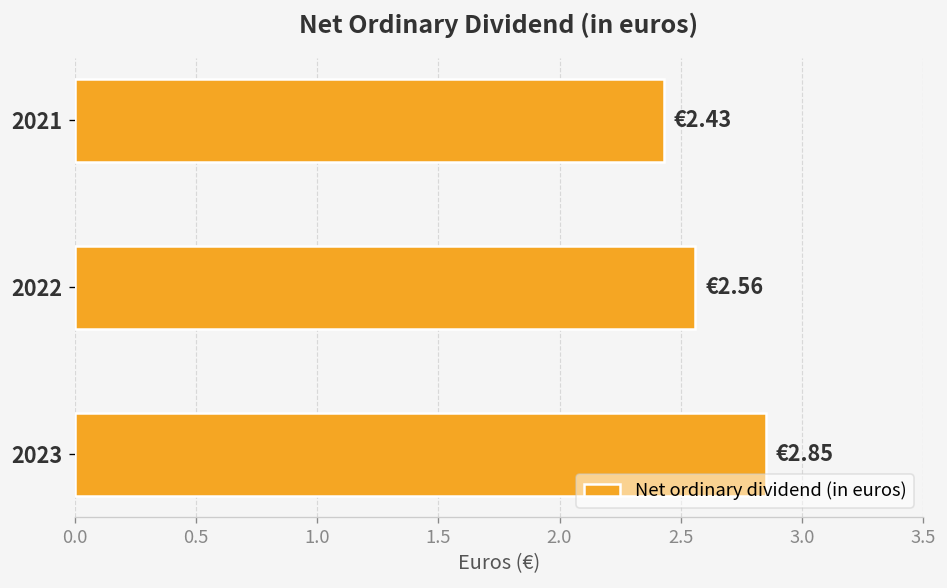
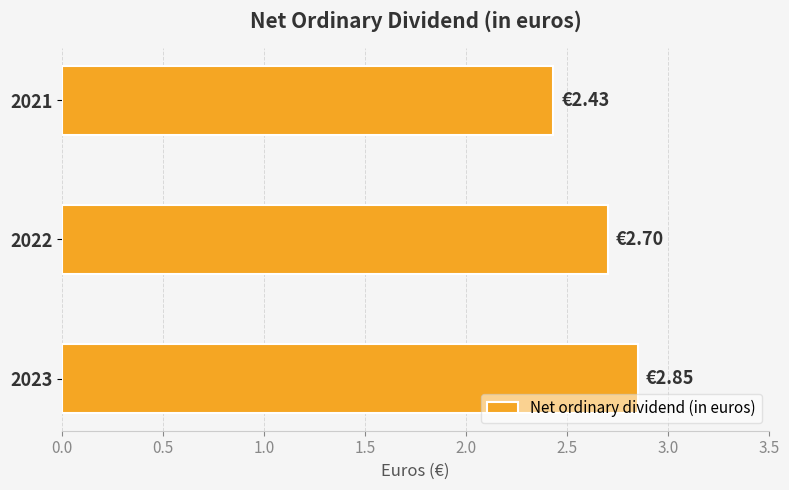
  {
    "2021": "€2.43",
-   "2022": "€2.56",
+   "2022": "€2.70",
    "2023": "€2.85"
  }
